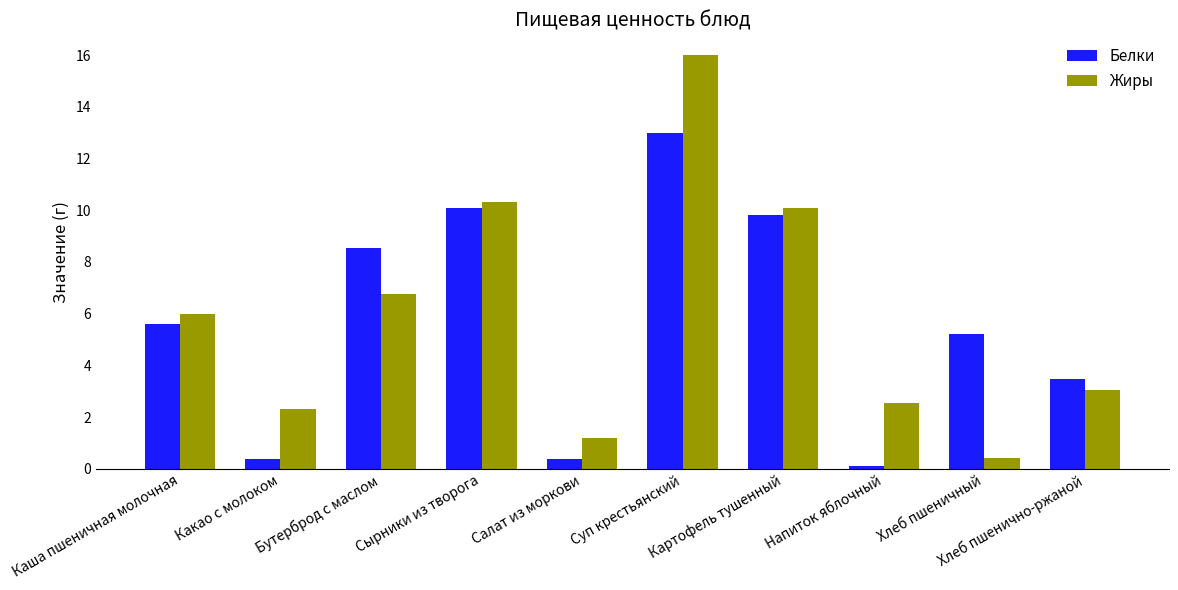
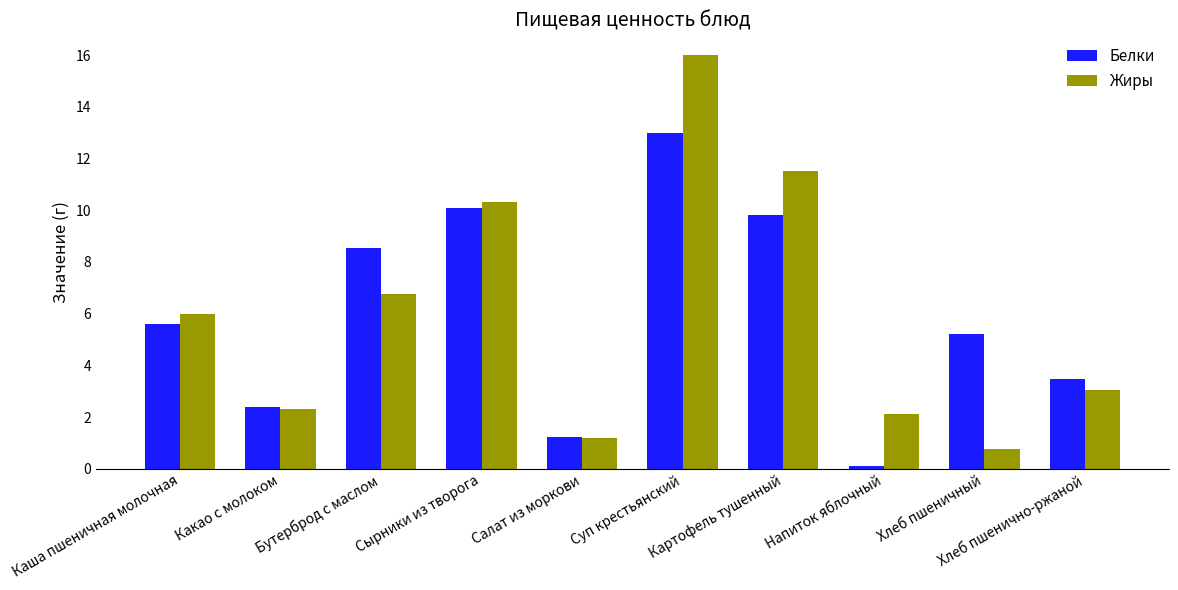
  {
    "Белки": {
      "Каша пшеничная молочная": 5.6,
-     "Какао с молоком": 0.4,
+     "Какао с молоком": 2.4,
      "Бутерброд с маслом": 8.6,
      "Сырники из творога": 10.1,
-     "Салат из моркови": 0.4,
+     "Салат из моркови": 1.2,
      "Суп крестьянский": 13.0,
      "Картофель тушенный": 9.8,
      "Напиток яблочный": 0.1,
      "Хлеб пшеничный": 5.2,
      "Хлеб пшенично-ржаной": 3.5
    },
    "Жиры": {
      "Каша пшеничная молочная": 6.0,
      "Какао с молоком": 2.3,
      "Бутерброд с маслом": 6.8,
      "Сырники из творога": 10.3,
      "Салат из моркови": 1.2,
      "Суп крестьянский": 16.0,
-     "Картофель тушенный": 10.1,
-     "Напиток яблочный": 2.6,
-     "Хлеб пшеничный": 0.4,
+     "Картофель тушенный": 11.5,
+     "Напиток яблочный": 2.1,
+     "Хлеб пшеничный": 0.8,
      "Хлеб пшенично-ржаной": 3.1
    }
  }
